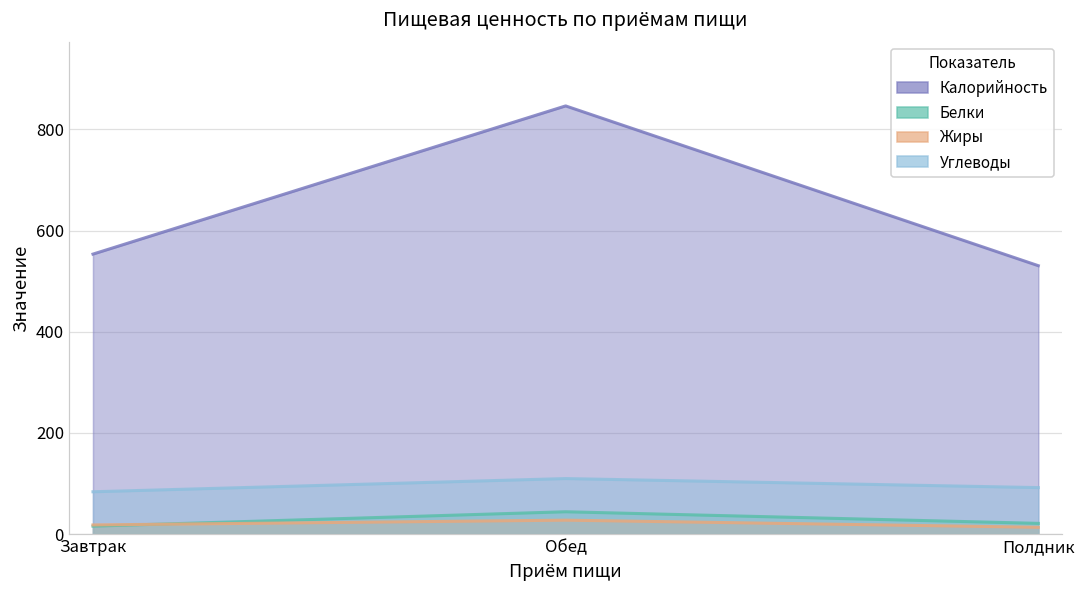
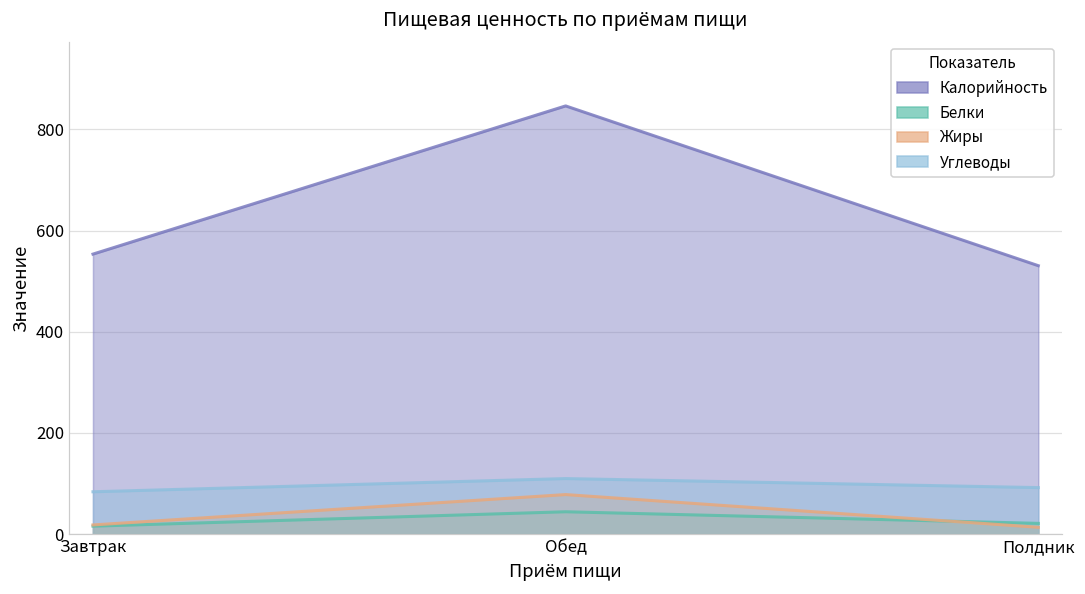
  {
    "Жиры": {
-     "Обед": 30,
+     "Обед": 80,
      "Полдник": 10
    }
  }
